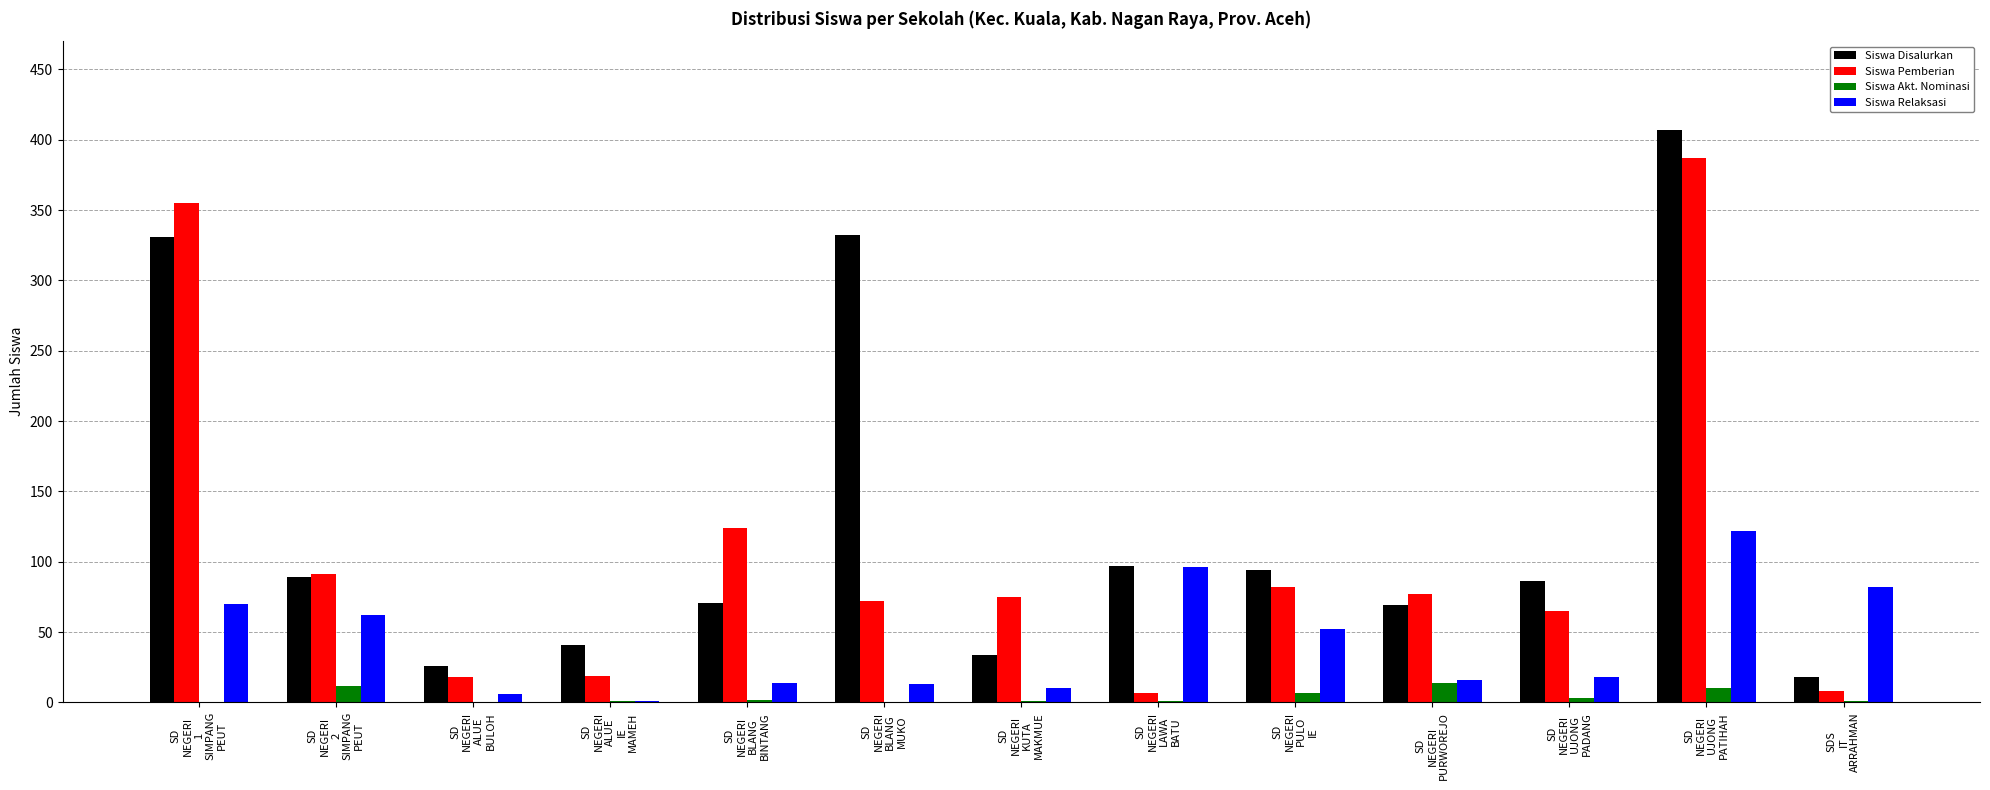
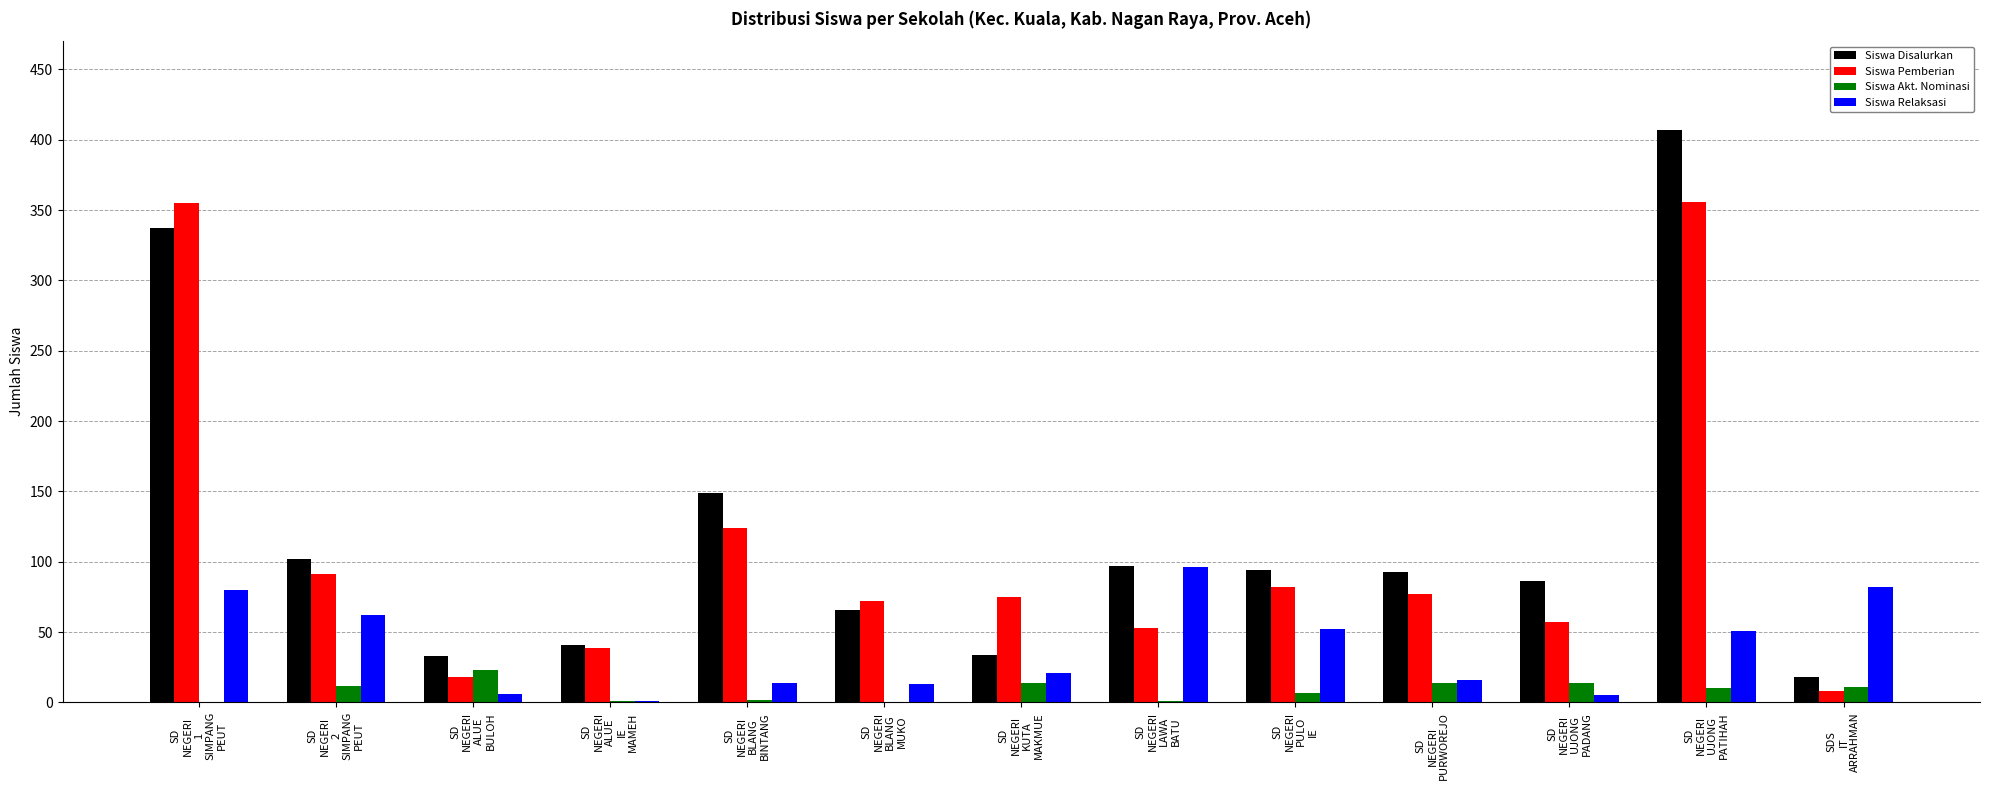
  {
    "Siswa Disalurkan": {
-     "SD NEGERI 1 SIMPANG PEUT": 331,
-     "SD NEGERI 2 SIMPANG PEUT": 89,
-     "SD NEGERI ALUE BULOH": 26,
+     "SD NEGERI 1 SIMPANG PEUT": 337,
+     "SD NEGERI 2 SIMPANG PEUT": 102,
+     "SD NEGERI ALUE BULOH": 33,
      "SD NEGERI ALUE IE MAMEH": 41,
-     "SD NEGERI BLANG BINTANG": 71,
-     "SD NEGERI BLANG MUKO": 332,
+     "SD NEGERI BLANG BINTANG": 149,
+     "SD NEGERI BLANG MUKO": 66,
      "SD NEGERI KUTA MAKMUE": 34,
      "SD NEGERI LAWA BATU": 97,
      "SD NEGERI PULO IE": 94,
-     "SD NEGERI PURWOREJO": 69,
+     "SD NEGERI PURWOREJO": 93,
      "SD NEGERI UJONG PADANG": 86,
      "SD NEGERI UJONG PATIHAH": 407,
      "SDS IT ARRAHMAN": 18
    },
    "Siswa Pemberian": {
      "SD NEGERI 1 SIMPANG PEUT": 355,
      "SD NEGERI 2 SIMPANG PEUT": 91,
      "SD NEGERI ALUE BULOH": 18,
-     "SD NEGERI ALUE IE MAMEH": 19,
+     "SD NEGERI ALUE IE MAMEH": 39,
      "SD NEGERI BLANG BINTANG": 124,
      "SD NEGERI BLANG MUKO": 72,
      "SD NEGERI KUTA MAKMUE": 75,
-     "SD NEGERI LAWA BATU": 7,
+     "SD NEGERI LAWA BATU": 53,
      "SD NEGERI PULO IE": 82,
      "SD NEGERI PURWOREJO": 77,
-     "SD NEGERI UJONG PADANG": 65,
-     "SD NEGERI UJONG PATIHAH": 387,
+     "SD NEGERI UJONG PADANG": 57,
+     "SD NEGERI UJONG PATIHAH": 356,
      "SDS IT ARRAHMAN": 8
    },
    "Siswa Akt. Nominasi": {
      "SD NEGERI 1 SIMPANG PEUT": 0,
      "SD NEGERI 2 SIMPANG PEUT": 12,
-     "SD NEGERI ALUE BULOH": 0,
+     "SD NEGERI ALUE BULOH": 23,
      "SD NEGERI BLANG BINTANG": 2,
      "SD NEGERI BLANG MUKO": 0,
-     "SD NEGERI KUTA MAKMUE": 1,
+     "SD NEGERI KUTA MAKMUE": 14,
      "SD NEGERI PULO IE": 7,
      "SD NEGERI PURWOREJO": 14,
-     "SD NEGERI UJONG PADANG": 3,
+     "SD NEGERI UJONG PADANG": 14,
      "SD NEGERI UJONG PATIHAH": 10,
-     "SDS IT ARRAHMAN": 1
+     "SDS IT ARRAHMAN": 11
    },
    "Siswa Relaksasi": {
-     "SD NEGERI 1 SIMPANG PEUT": 70,
+     "SD NEGERI 1 SIMPANG PEUT": 80,
      "SD NEGERI 2 SIMPANG PEUT": 62,
      "SD NEGERI ALUE BULOH": 6,
      "SD NEGERI BLANG BINTANG": 14,
      "SD NEGERI BLANG MUKO": 13,
-     "SD NEGERI KUTA MAKMUE": 10,
+     "SD NEGERI KUTA MAKMUE": 21,
      "SD NEGERI LAWA BATU": 96,
      "SD NEGERI PULO IE": 52,
      "SD NEGERI PURWOREJO": 16,
-     "SD NEGERI UJONG PADANG": 18,
-     "SD NEGERI UJONG PATIHAH": 122,
+     "SD NEGERI UJONG PADANG": 5,
+     "SD NEGERI UJONG PATIHAH": 51,
      "SDS IT ARRAHMAN": 82
    }
  }
